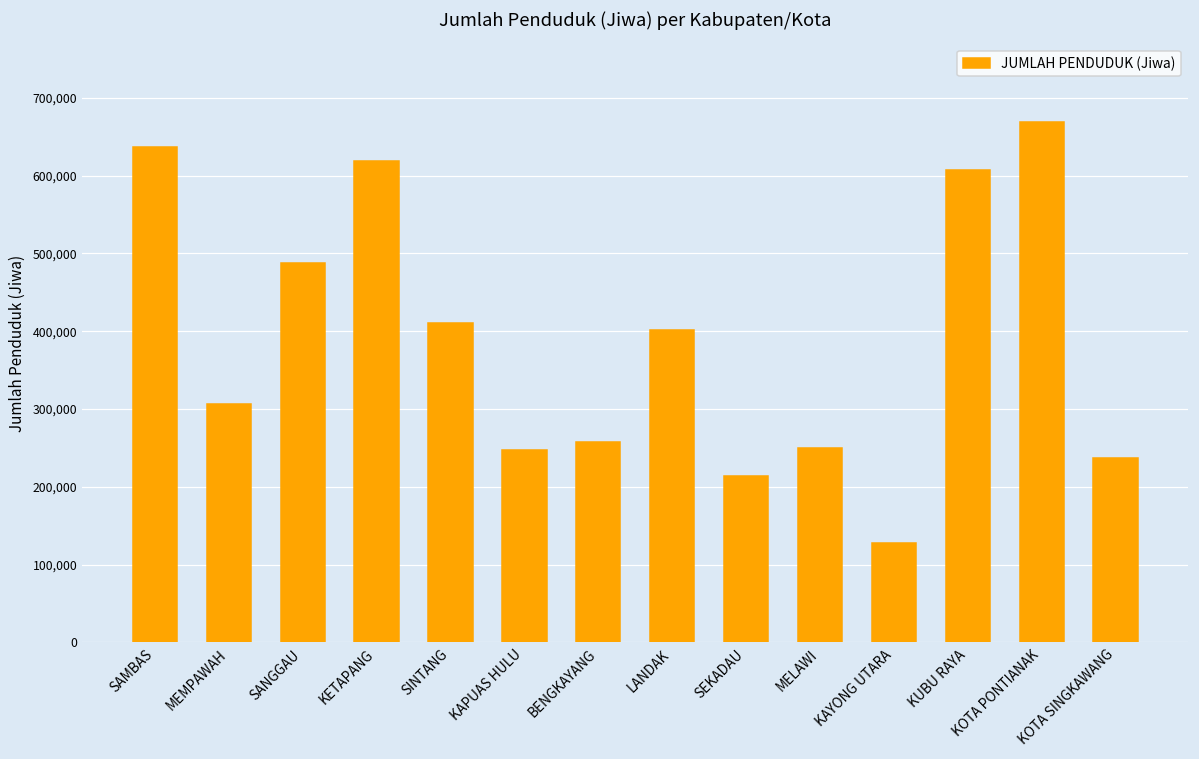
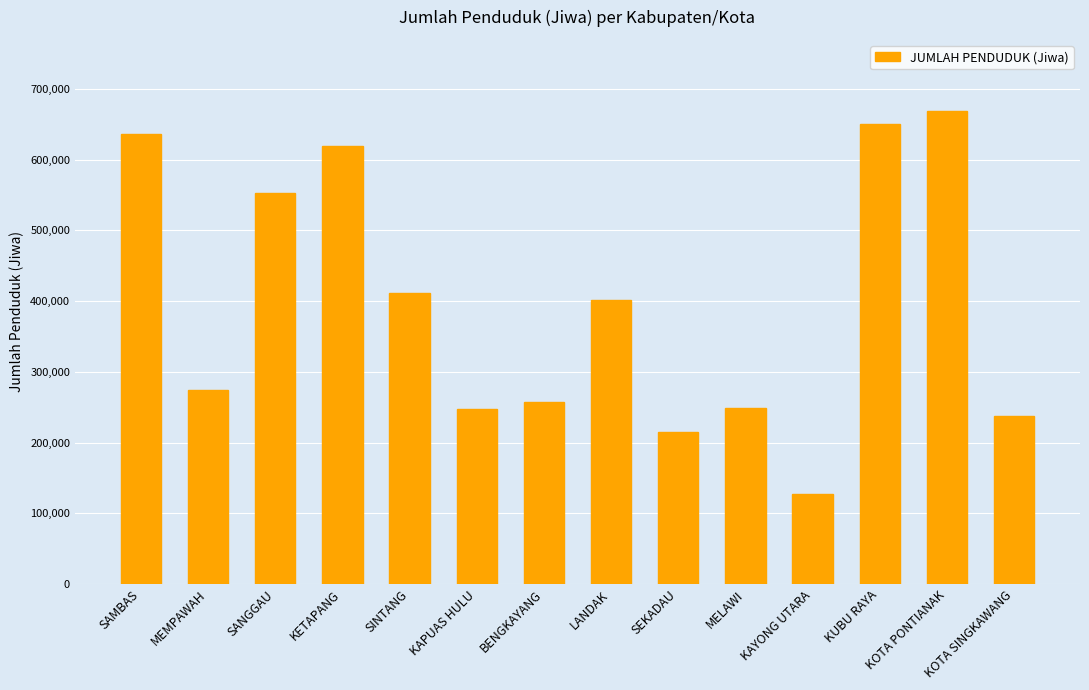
  {
    "SAMBAS": "640,000",
-   "MEMPAWAH": "310,000",
-   "SANGGAU": "490,000",
+   "MEMPAWAH": "270,000",
+   "SANGGAU": "550,000",
    "KETAPANG": "620,000",
    "SINTANG": "410,000",
    "KAPUAS HULU": "250,000",
    "BENGKAYANG": "260,000",
    "LANDAK": "400,000",
    "SEKADAU": "210,000",
    "MELAWI": "250,000",
    "KAYONG UTARA": "130,000",
-   "KUBU RAYA": "610,000",
+   "KUBU RAYA": "650,000",
    "KOTA PONTIANAK": "670,000",
    "KOTA SINGKAWANG": "240,000"
  }
